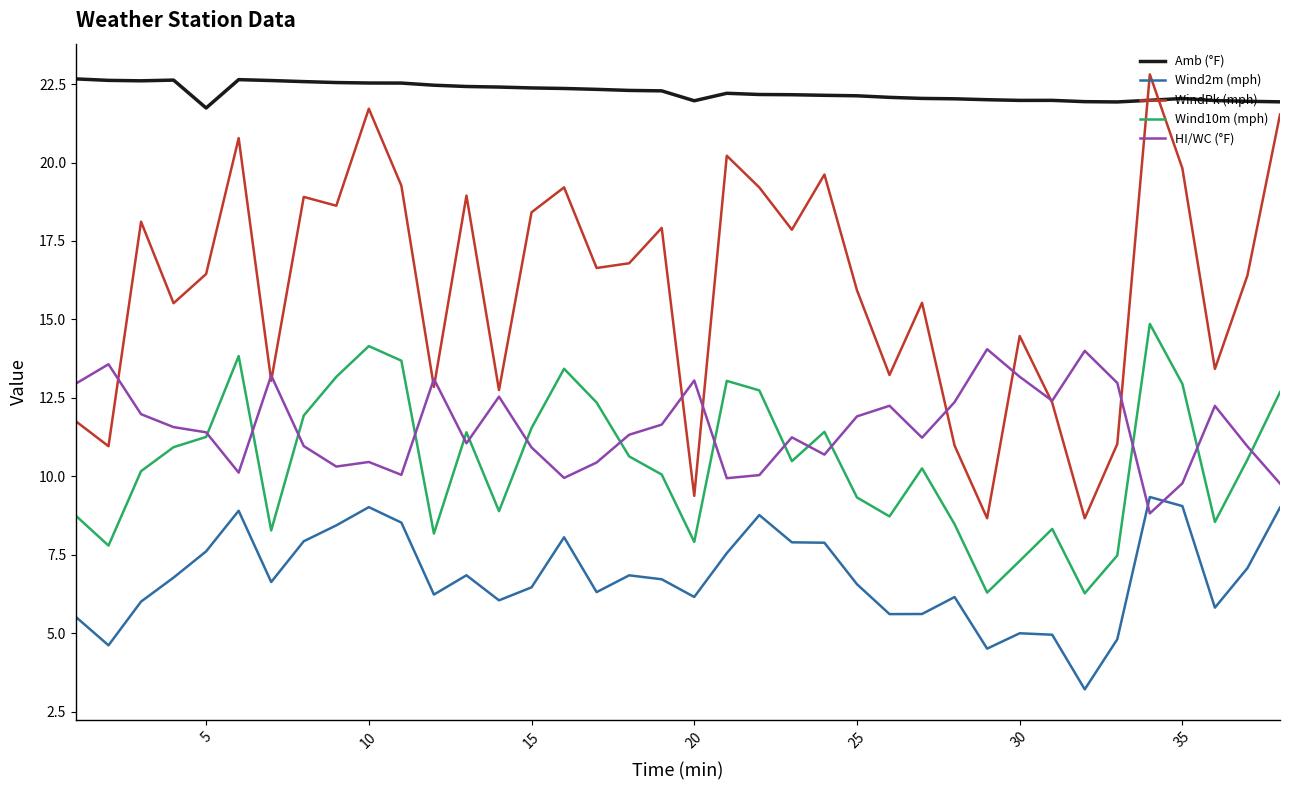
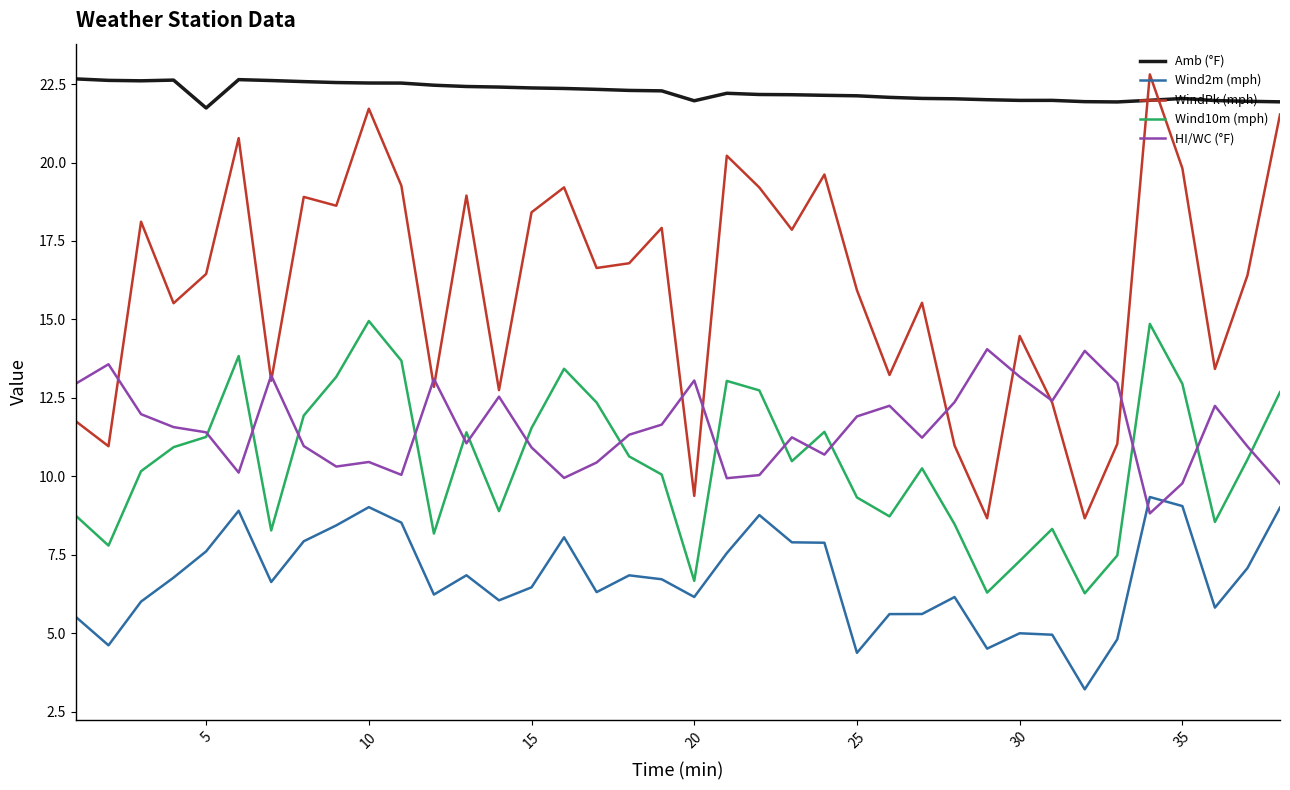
  {
    "Amb (°F)": {
      "5": 21.7,
      "10": 22.5,
      "15": 22.4,
      "20": 22.0,
      "25": 22.1,
      "30": 22.0,
      "35": 22.0
    },
    "Wind2m (mph)": {
      "5": 7.6,
      "10": 9.0,
      "15": 6.5,
      "20": 6.2,
-     "25": 6.6,
+     "25": 4.4,
      "30": 5.0,
      "35": 9.1
    },
    "WindPk (mph)": {
      "5": 16.4,
      "10": 21.7,
      "15": 18.4,
      "20": 9.4,
      "25": 15.9,
      "30": 14.5,
      "35": 19.8
    },
    "Wind10m (mph)": {
      "5": 11.3,
-     "10": 14.2,
+     "10": 15.0,
      "15": 11.5,
-     "20": 7.9,
+     "20": 6.7,
      "25": 9.3,
      "30": 7.3,
      "35": 12.9
    },
    "HI/WC (°F)": {
      "5": 11.4,
      "10": 10.5,
      "15": 10.9,
      "20": 13.1,
      "25": 11.9,
      "30": 13.2,
      "35": 9.8
    }
  }
